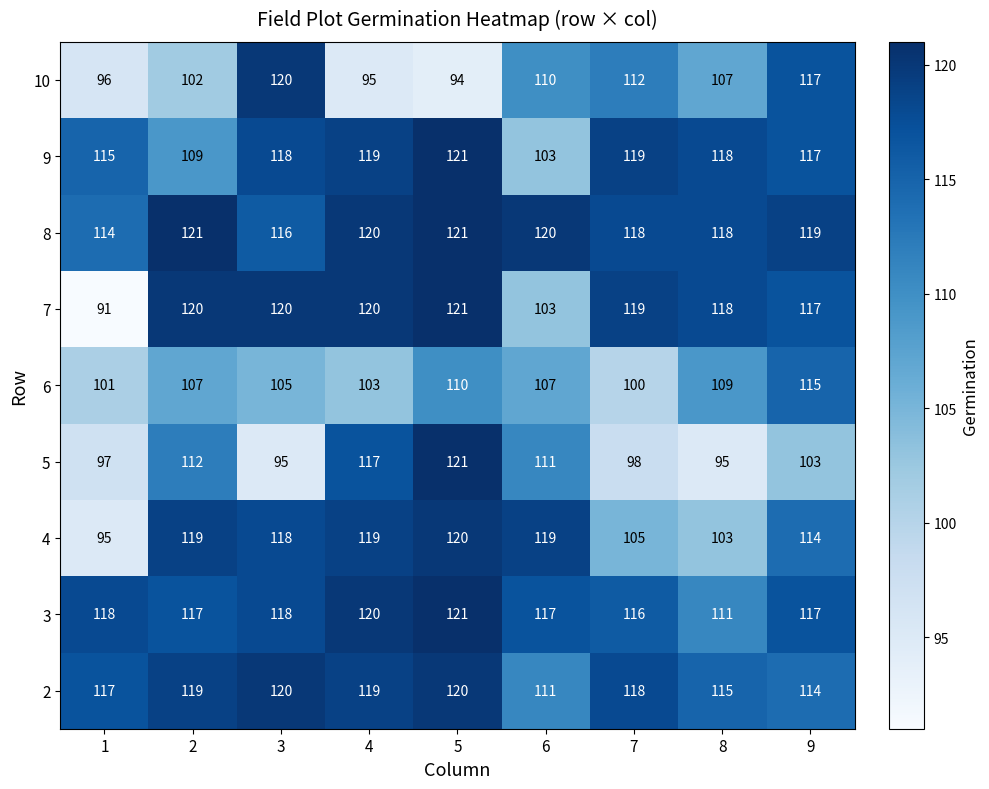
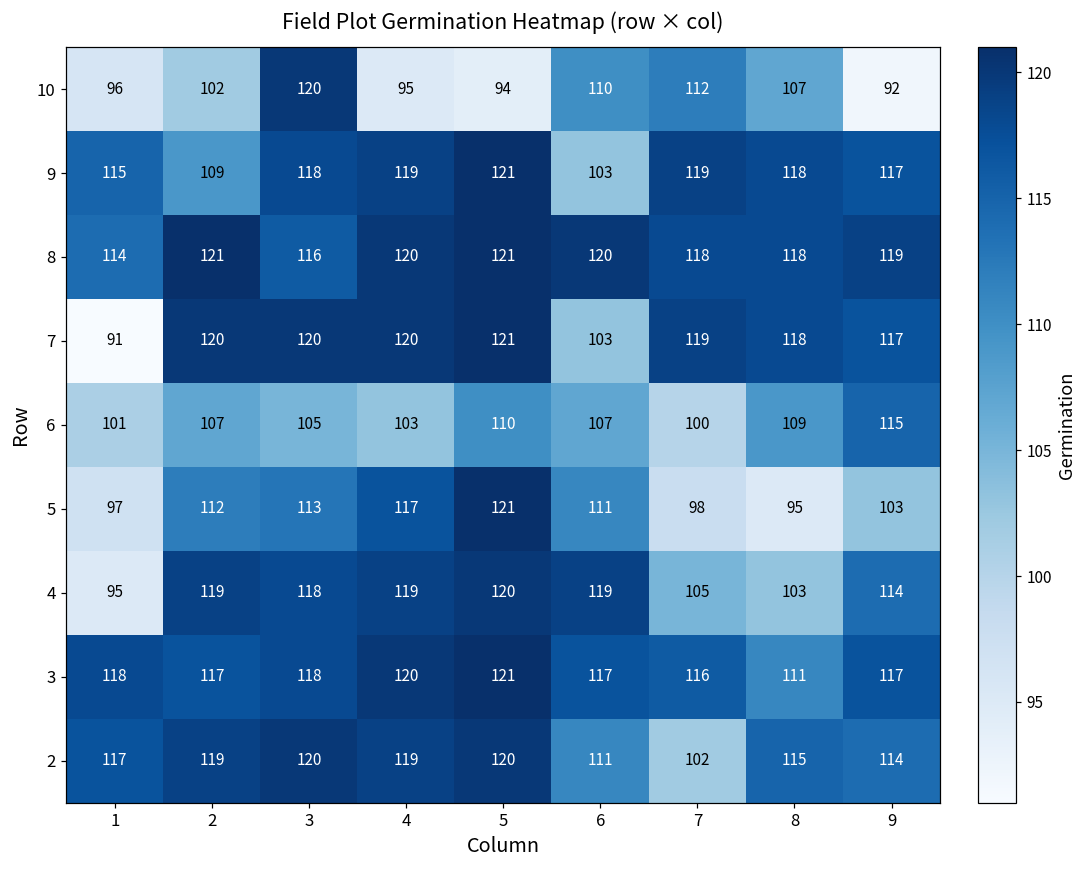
  {
    "10": {
      "1": 96,
      "2": 102,
      "3": 120,
      "4": 95,
      "5": 94,
      "6": 110,
      "7": 112,
      "8": 107,
-     "9": 117
+     "9": 92
    },
    "9": {
      "1": 115,
      "2": 109,
      "3": 118,
      "4": 119,
      "5": 121,
      "6": 103,
      "7": 119,
      "8": 118,
      "9": 117
    },
    "8": {
      "1": 114,
      "2": 121,
      "3": 116,
      "4": 120,
      "5": 121,
      "6": 120,
      "7": 118,
      "8": 118,
      "9": 119
    },
    "7": {
      "1": 91,
      "2": 120,
      "3": 120,
      "4": 120,
      "5": 121,
      "6": 103,
      "7": 119,
      "8": 118,
      "9": 117
    },
    "6": {
      "1": 101,
      "2": 107,
      "3": 105,
      "4": 103,
      "5": 110,
      "6": 107,
      "7": 100,
      "8": 109,
      "9": 115
    },
    "5": {
      "1": 97,
      "2": 112,
-     "3": 95,
+     "3": 113,
      "4": 117,
      "5": 121,
      "6": 111,
      "7": 98,
      "8": 95,
      "9": 103
    },
    "4": {
      "1": 95,
      "2": 119,
      "3": 118,
      "4": 119,
      "5": 120,
      "6": 119,
      "7": 105,
      "8": 103,
      "9": 114
    },
    "3": {
      "1": 118,
      "2": 117,
      "3": 118,
      "4": 120,
      "5": 121,
      "6": 117,
      "7": 116,
      "8": 111,
      "9": 117
    },
    "2": {
      "1": 117,
      "2": 119,
      "3": 120,
      "4": 119,
      "5": 120,
      "6": 111,
-     "7": 118,
+     "7": 102,
      "8": 115,
      "9": 114
    }
  }
